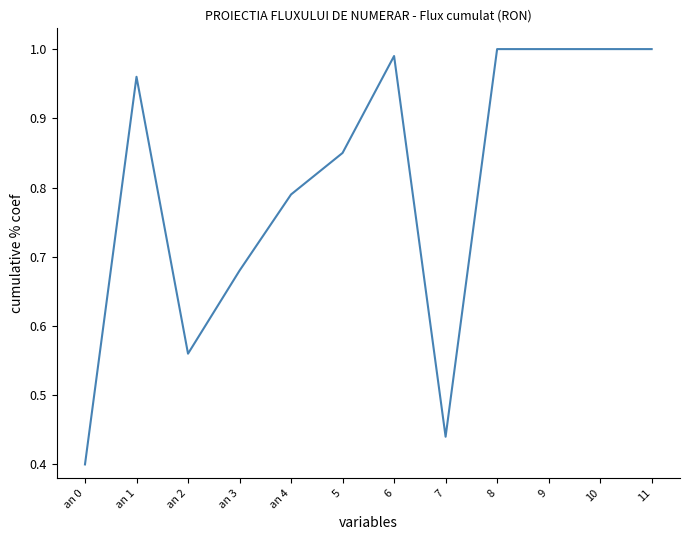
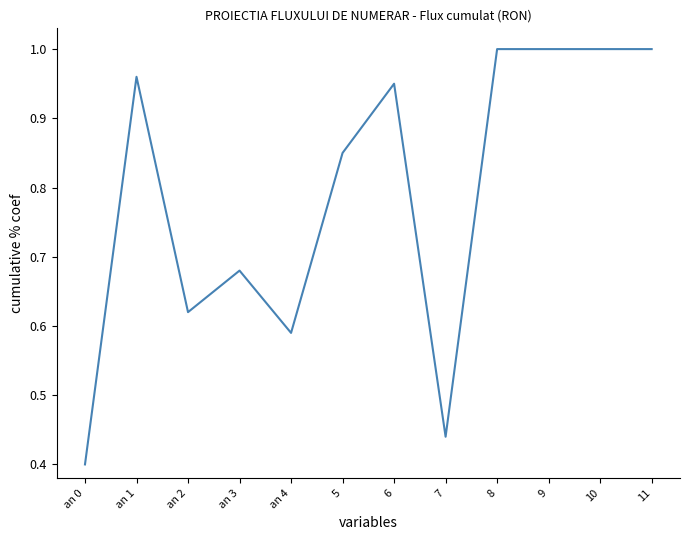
  {
    "an 0": 0.40,
    "an 1": 0.96,
-   "an 2": 0.56,
+   "an 2": 0.62,
    "an 3": 0.68,
-   "an 4": 0.79,
+   "an 4": 0.59,
    "5": 0.85,
-   "6": 0.99,
+   "6": 0.95,
    "7": 0.44,
    "8": 1.00,
    "9": 1.00,
    "10": 1.00,
    "11": 1.00
  }
